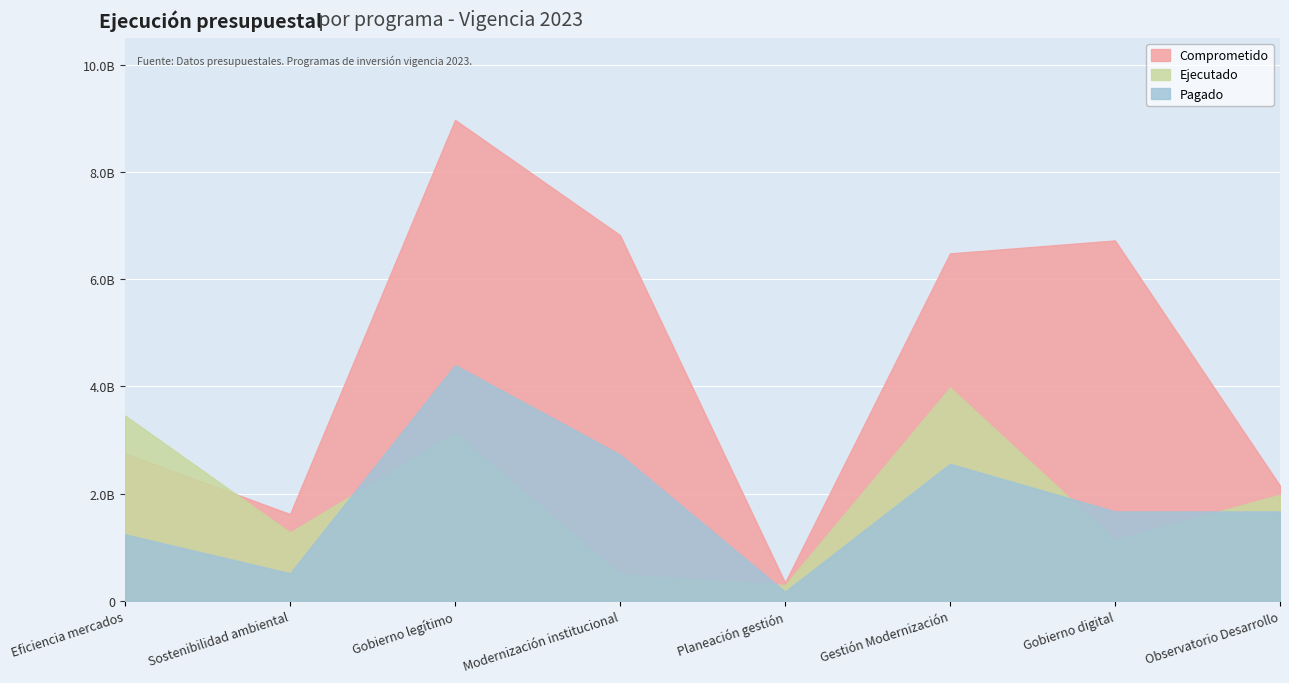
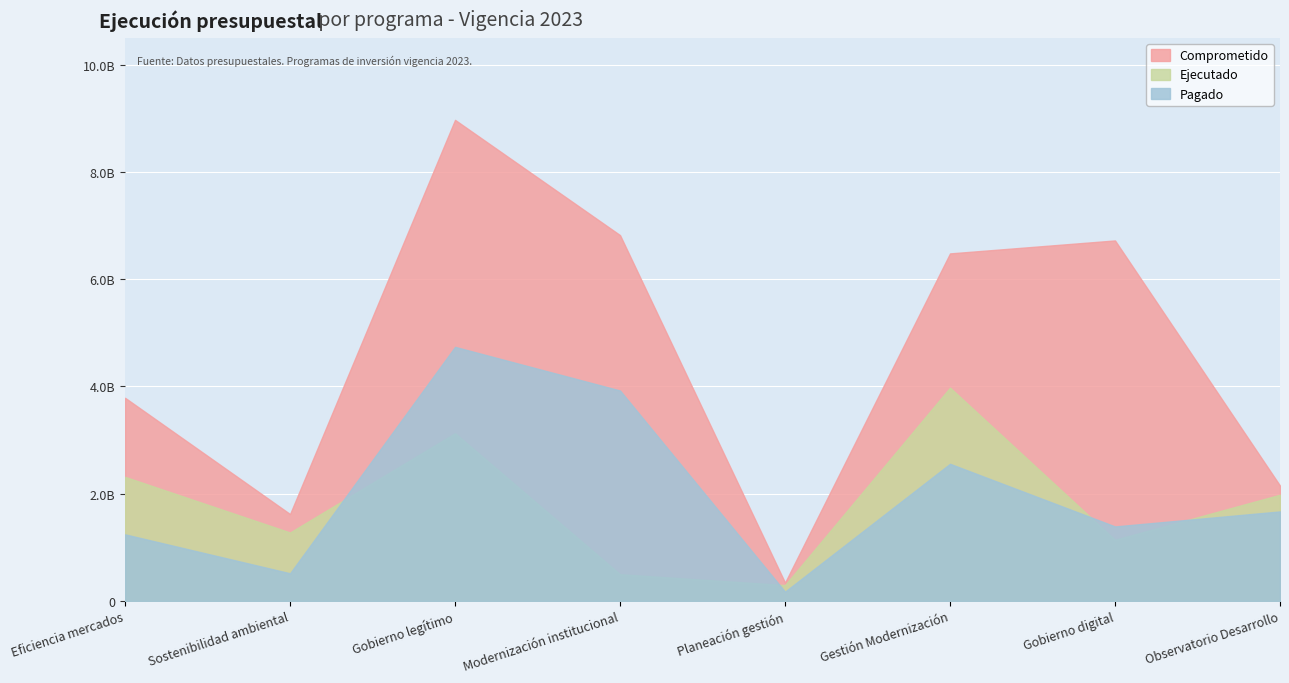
  {
    "Comprometido": {
-     "Eficiencia mercados": 2700000000,
+     "Eficiencia mercados": 3800000000,
      "Sostenibilidad ambiental": 1600000000,
      "Gobierno legítimo": 9000000000,
      "Modernización institucional": 6800000000,
      "Gestión Modernización": 6500000000,
      "Gobierno digital": 6700000000,
      "Observatorio Desarrollo": 2200000000
    },
    "Ejecutado": {
-     "Eficiencia mercados": 3500000000,
+     "Eficiencia mercados": 2300000000,
      "Sostenibilidad ambiental": 1300000000,
      "Gobierno legítimo": 3100000000,
      "Modernización institucional": 500000000,
      "Gestión Modernización": 4000000000,
      "Gobierno digital": 1100000000,
      "Observatorio Desarrollo": 2000000000
    },
    "Pagado": {
      "Eficiencia mercados": 1200000000,
      "Sostenibilidad ambiental": 500000000,
-     "Gobierno legítimo": 4400000000,
-     "Modernización institucional": 2700000000,
+     "Gobierno legítimo": 4700000000,
+     "Modernización institucional": 3900000000,
      "Planeación gestión": 200000000,
      "Gestión Modernización": 2600000000,
-     "Gobierno digital": 1700000000,
+     "Gobierno digital": 1400000000,
      "Observatorio Desarrollo": 1700000000
    }
  }
